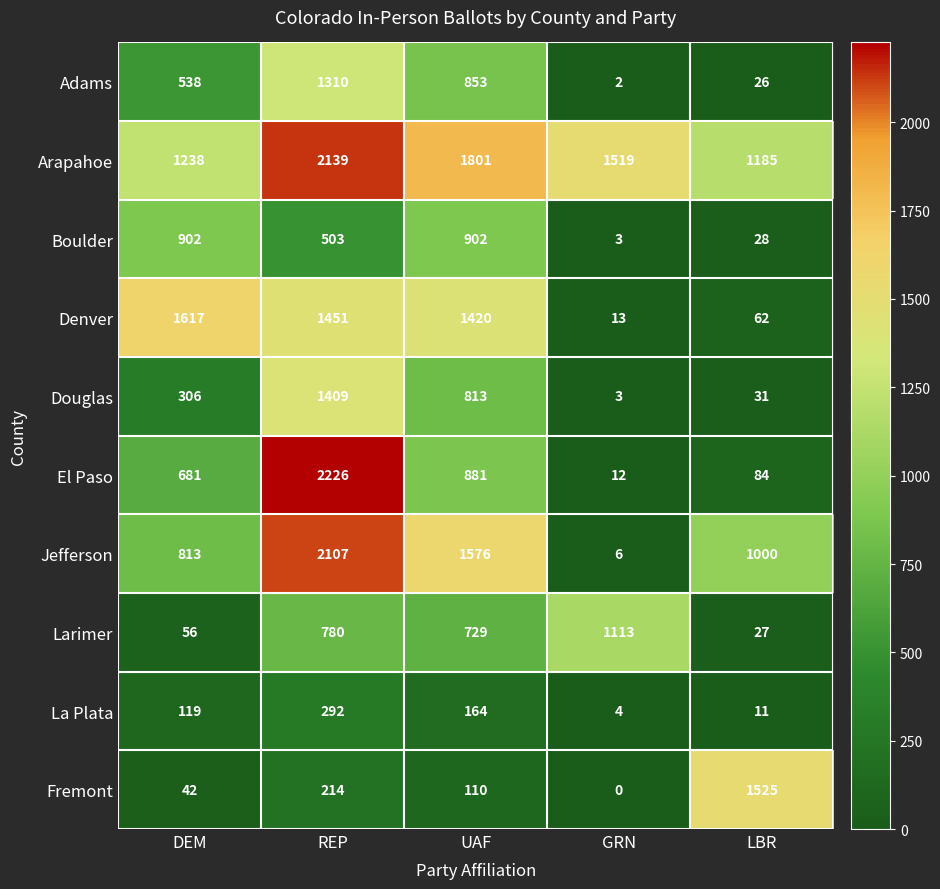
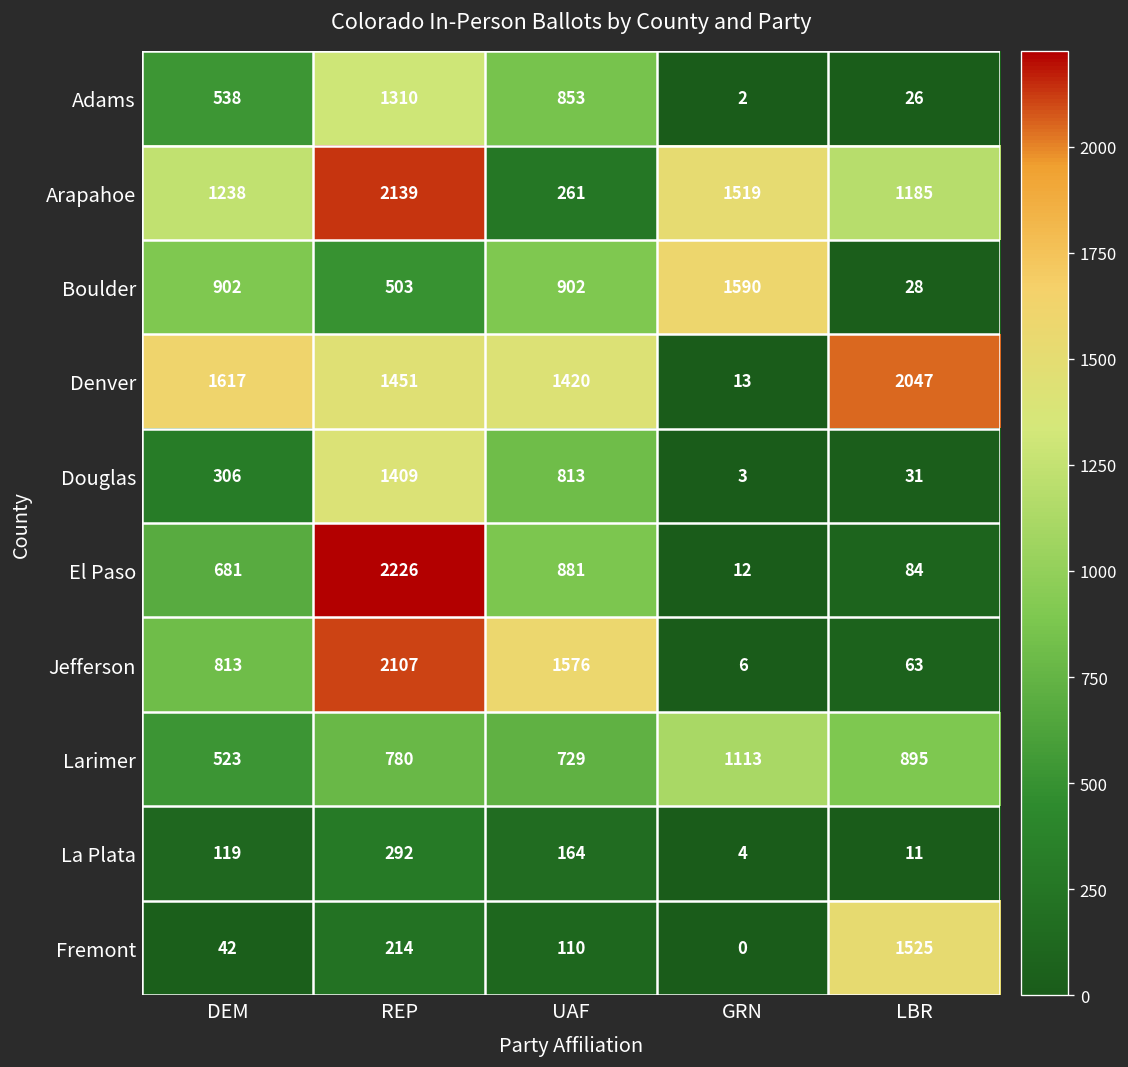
  {
    "Adams": {
      "DEM": 538,
      "REP": 1310,
      "UAF": 853,
      "GRN": 2,
      "LBR": 26
    },
    "Arapahoe": {
      "DEM": 1238,
      "REP": 2139,
-     "UAF": 1801,
+     "UAF": 261,
      "GRN": 1519,
      "LBR": 1185
    },
    "Boulder": {
      "DEM": 902,
      "REP": 503,
      "UAF": 902,
-     "GRN": 3,
+     "GRN": 1590,
      "LBR": 28
    },
    "Denver": {
      "DEM": 1617,
      "REP": 1451,
      "UAF": 1420,
      "GRN": 13,
-     "LBR": 62
+     "LBR": 2047
    },
    "Douglas": {
      "DEM": 306,
      "REP": 1409,
      "UAF": 813,
      "GRN": 3,
      "LBR": 31
    },
    "El Paso": {
      "DEM": 681,
      "REP": 2226,
      "UAF": 881,
      "GRN": 12,
      "LBR": 84
    },
    "Jefferson": {
      "DEM": 813,
      "REP": 2107,
      "UAF": 1576,
      "GRN": 6,
-     "LBR": 1000
+     "LBR": 63
    },
    "Larimer": {
-     "DEM": 56,
+     "DEM": 523,
      "REP": 780,
      "UAF": 729,
      "GRN": 1113,
-     "LBR": 27
+     "LBR": 895
    },
    "La Plata": {
      "DEM": 119,
      "REP": 292,
      "UAF": 164,
      "GRN": 4,
      "LBR": 11
    },
    "Fremont": {
      "DEM": 42,
      "REP": 214,
      "UAF": 110,
      "GRN": 0,
      "LBR": 1525
    }
  }
